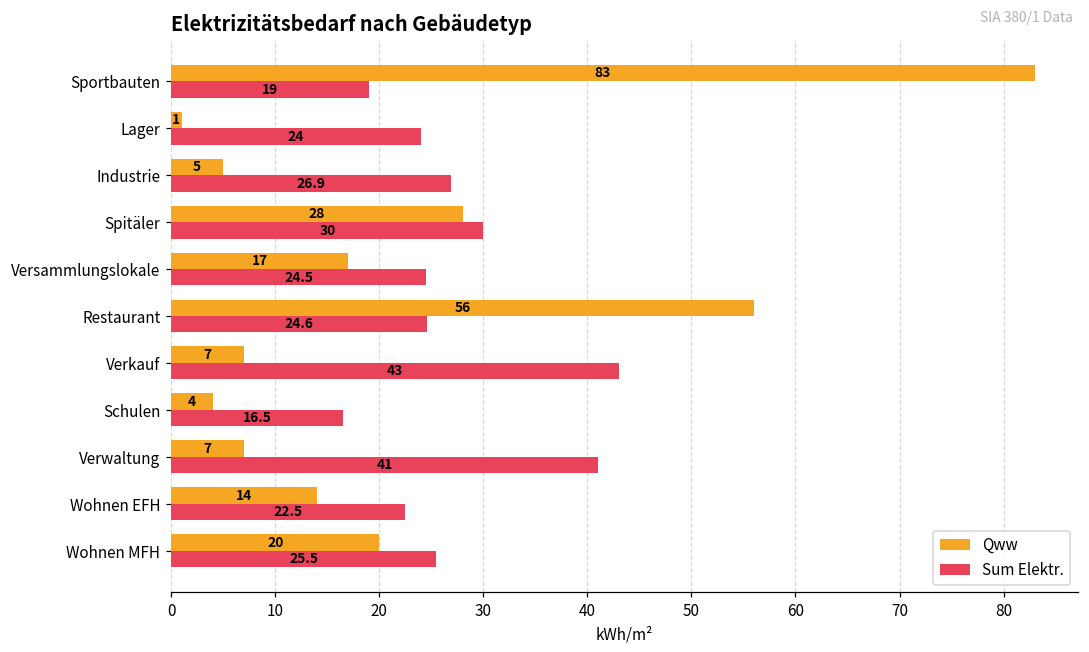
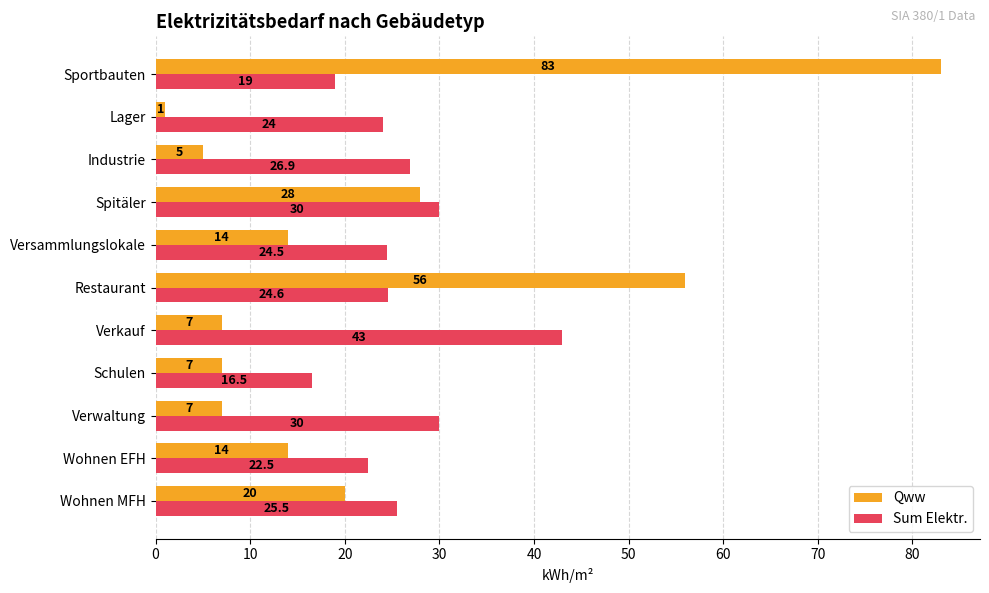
  {
    "Qww": {
      "Sportbauten": 83,
      "Lager": 1,
      "Industrie": 5,
      "Spitäler": 28,
-     "Versammlungslokale": 17,
+     "Versammlungslokale": 14,
      "Restaurant": 56,
      "Verkauf": 7,
-     "Schulen": 4,
+     "Schulen": 7,
      "Verwaltung": 7,
      "Wohnen EFH": 14,
      "Wohnen MFH": 20
    },
    "Sum Elektr.": {
      "Sportbauten": 19,
      "Lager": 24,
      "Industrie": 26.9,
      "Spitäler": 30,
      "Versammlungslokale": 24.5,
      "Restaurant": 24.6,
      "Verkauf": 43,
      "Schulen": 16.5,
-     "Verwaltung": 41,
+     "Verwaltung": 30,
      "Wohnen EFH": 22.5,
      "Wohnen MFH": 25.5
    }
  }
